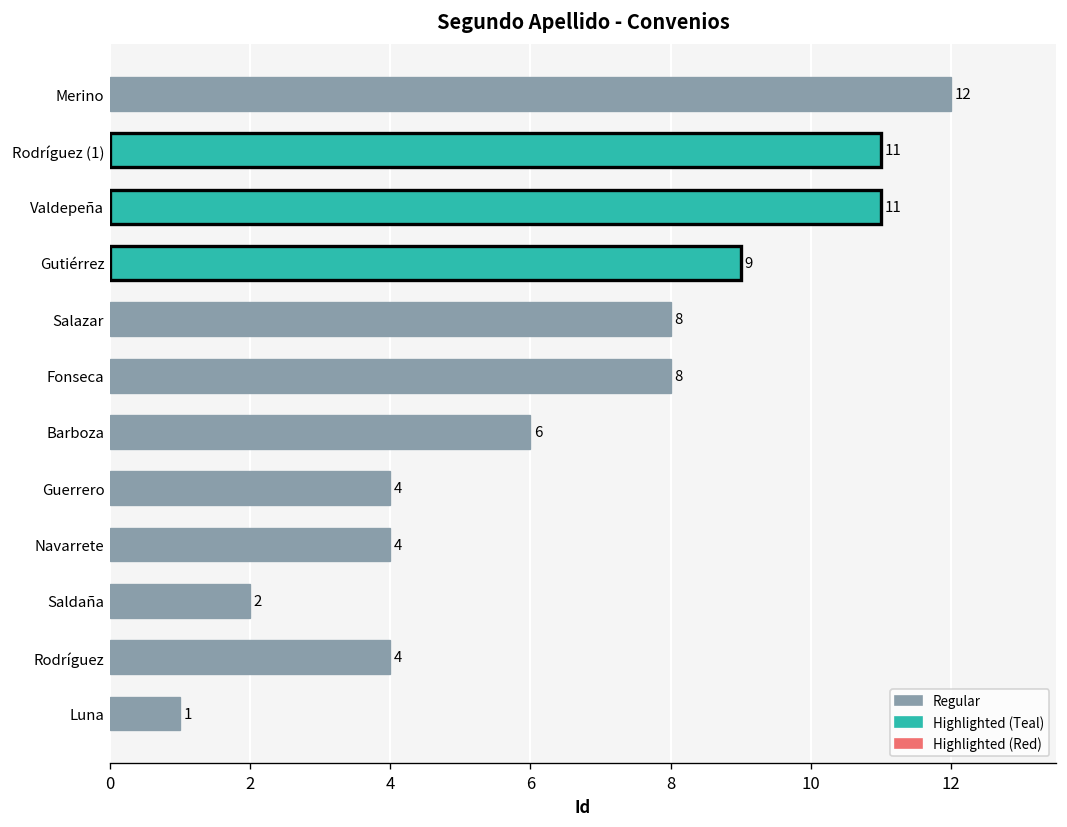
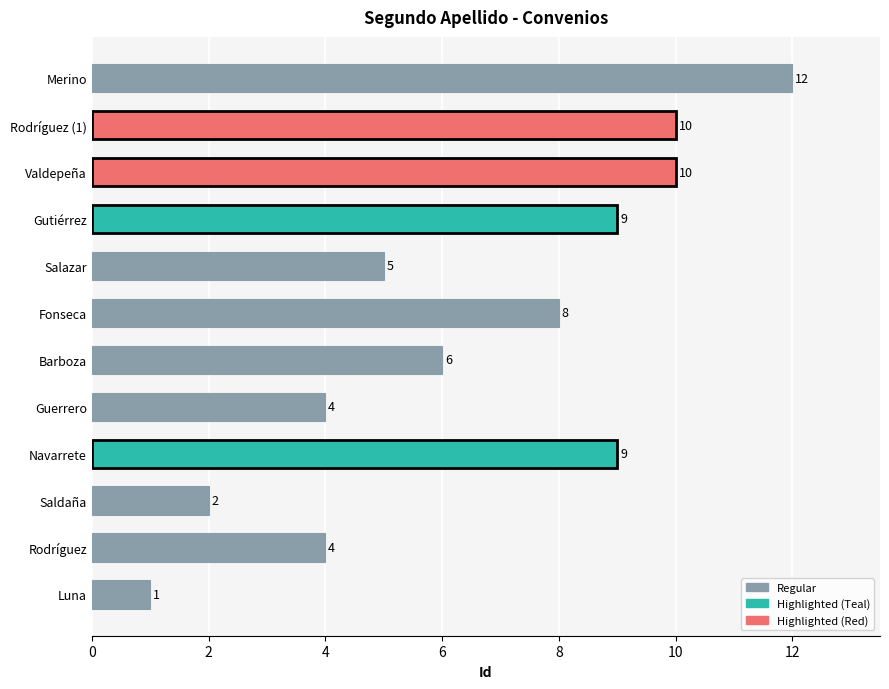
  {
    "Merino": 12,
-   "Rodríguez (1)": 11,
-   "Valdepeña": 11,
+   "Rodríguez (1)": 10,
+   "Valdepeña": 10,
    "Gutiérrez": 9,
-   "Salazar": 8,
+   "Salazar": 5,
    "Fonseca": 8,
    "Barboza": 6,
    "Guerrero": 4,
-   "Navarrete": 4,
+   "Navarrete": 9,
    "Saldaña": 2,
    "Rodríguez": 4,
    "Luna": 1
  }
